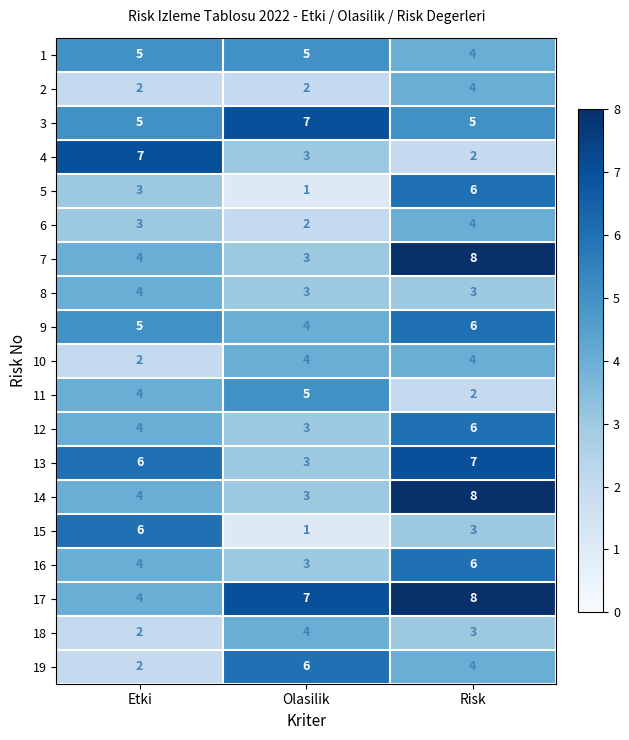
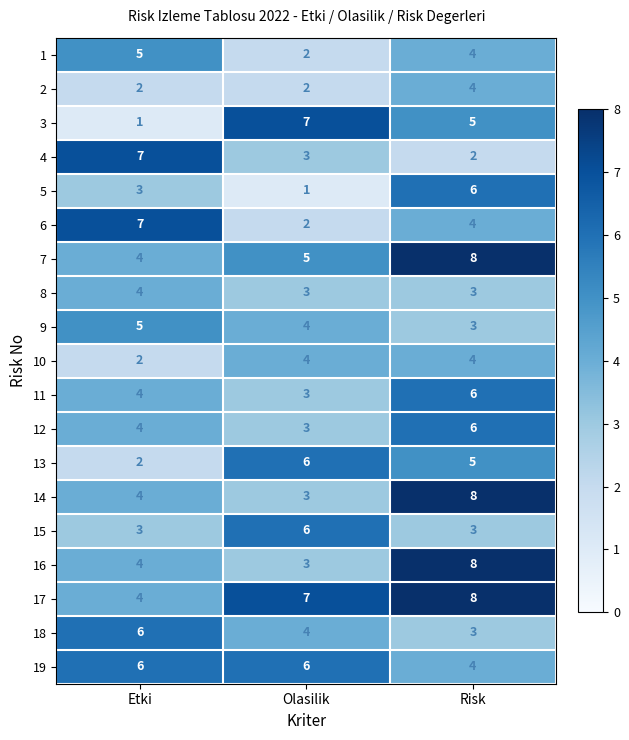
  {
    "1": {
      "Etki": 5,
-     "Olasilik": 5
+     "Olasilik": 2
    },
    "2": {
      "Etki": 2,
      "Olasilik": 2
    },
    "3": {
-     "Etki": 5,
+     "Etki": 1,
      "Olasilik": 7,
      "Risk": 5
    },
    "4": {
      "Etki": 7,
      "Olasilik": 3,
      "Risk": 2
    },
    "5": {
      "Etki": 3,
      "Olasilik": 1,
      "Risk": 6
    },
    "6": {
-     "Etki": 3,
+     "Etki": 7,
      "Olasilik": 2
    },
    "7": {
-     "Olasilik": 3,
+     "Olasilik": 5,
      "Risk": 8
    },
    "8": {
      "Olasilik": 3,
      "Risk": 3
    },
    "9": {
      "Etki": 5,
-     "Risk": 6
+     "Risk": 3
    },
    "10": {
      "Etki": 2
    },
    "11": {
-     "Olasilik": 5,
-     "Risk": 2
+     "Olasilik": 3,
+     "Risk": 6
    },
    "12": {
      "Olasilik": 3,
      "Risk": 6
    },
    "13": {
-     "Etki": 6,
-     "Olasilik": 3,
-     "Risk": 7
+     "Etki": 2,
+     "Olasilik": 6,
+     "Risk": 5
    },
    "14": {
      "Olasilik": 3,
      "Risk": 8
    },
    "15": {
-     "Etki": 6,
-     "Olasilik": 1,
+     "Etki": 3,
+     "Olasilik": 6,
      "Risk": 3
    },
    "16": {
      "Olasilik": 3,
-     "Risk": 6
+     "Risk": 8
    },
    "17": {
      "Olasilik": 7,
      "Risk": 8
    },
    "18": {
-     "Etki": 2,
+     "Etki": 6,
      "Risk": 3
    },
    "19": {
-     "Etki": 2,
+     "Etki": 6,
      "Olasilik": 6
    }
  }
